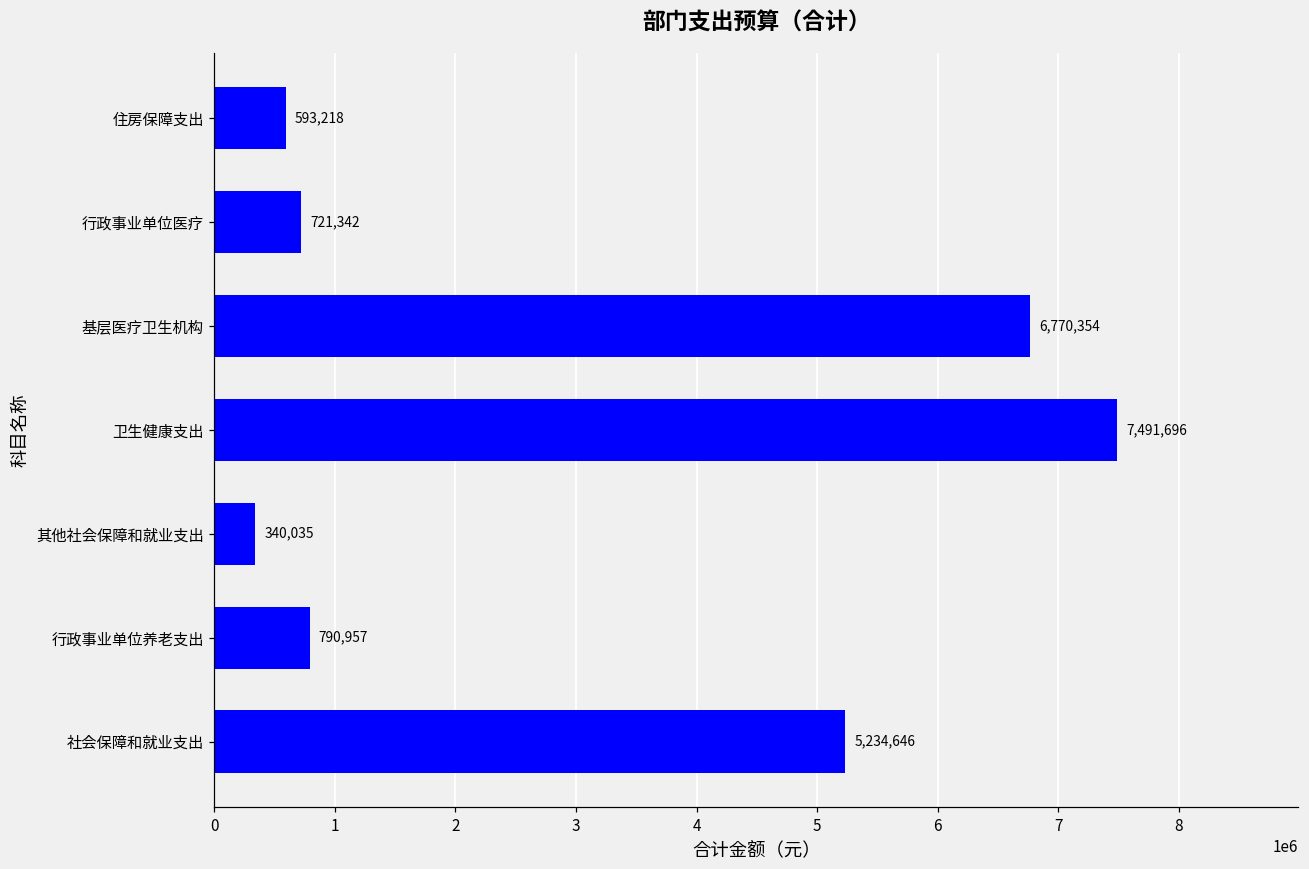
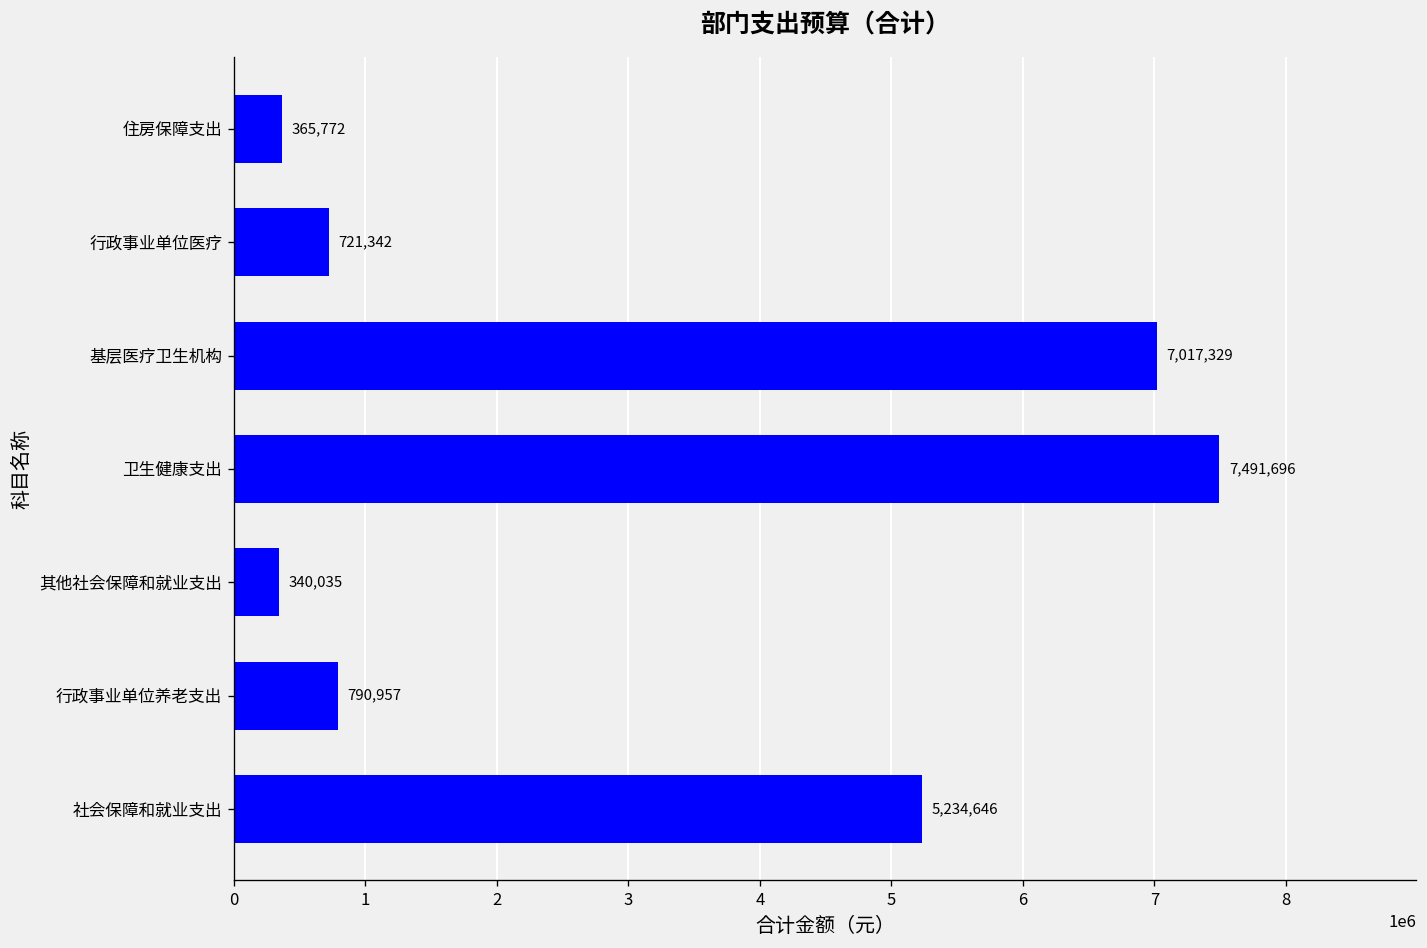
  {
-   "住房保障支出": "593,218",
+   "住房保障支出": "365,772",
    "行政事业单位医疗": "721,342",
-   "基层医疗卫生机构": "6,770,354",
+   "基层医疗卫生机构": "7,017,329",
    "卫生健康支出": "7,491,696",
    "其他社会保障和就业支出": "340,035",
    "行政事业单位养老支出": "790,957",
    "社会保障和就业支出": "5,234,646"
  }
